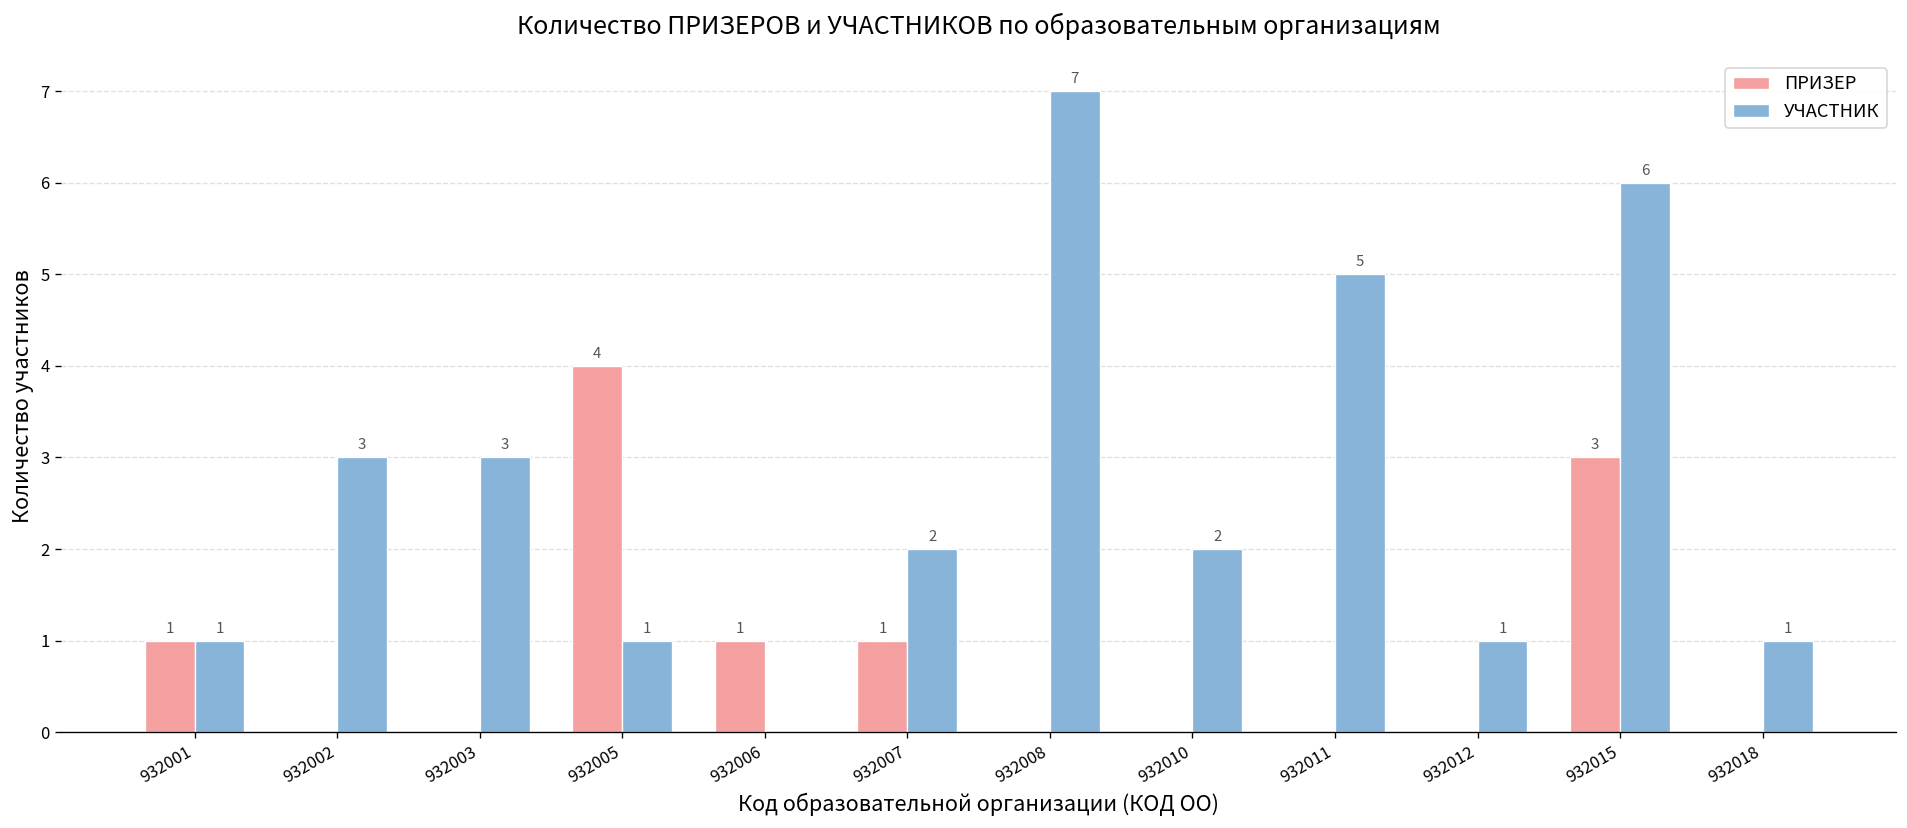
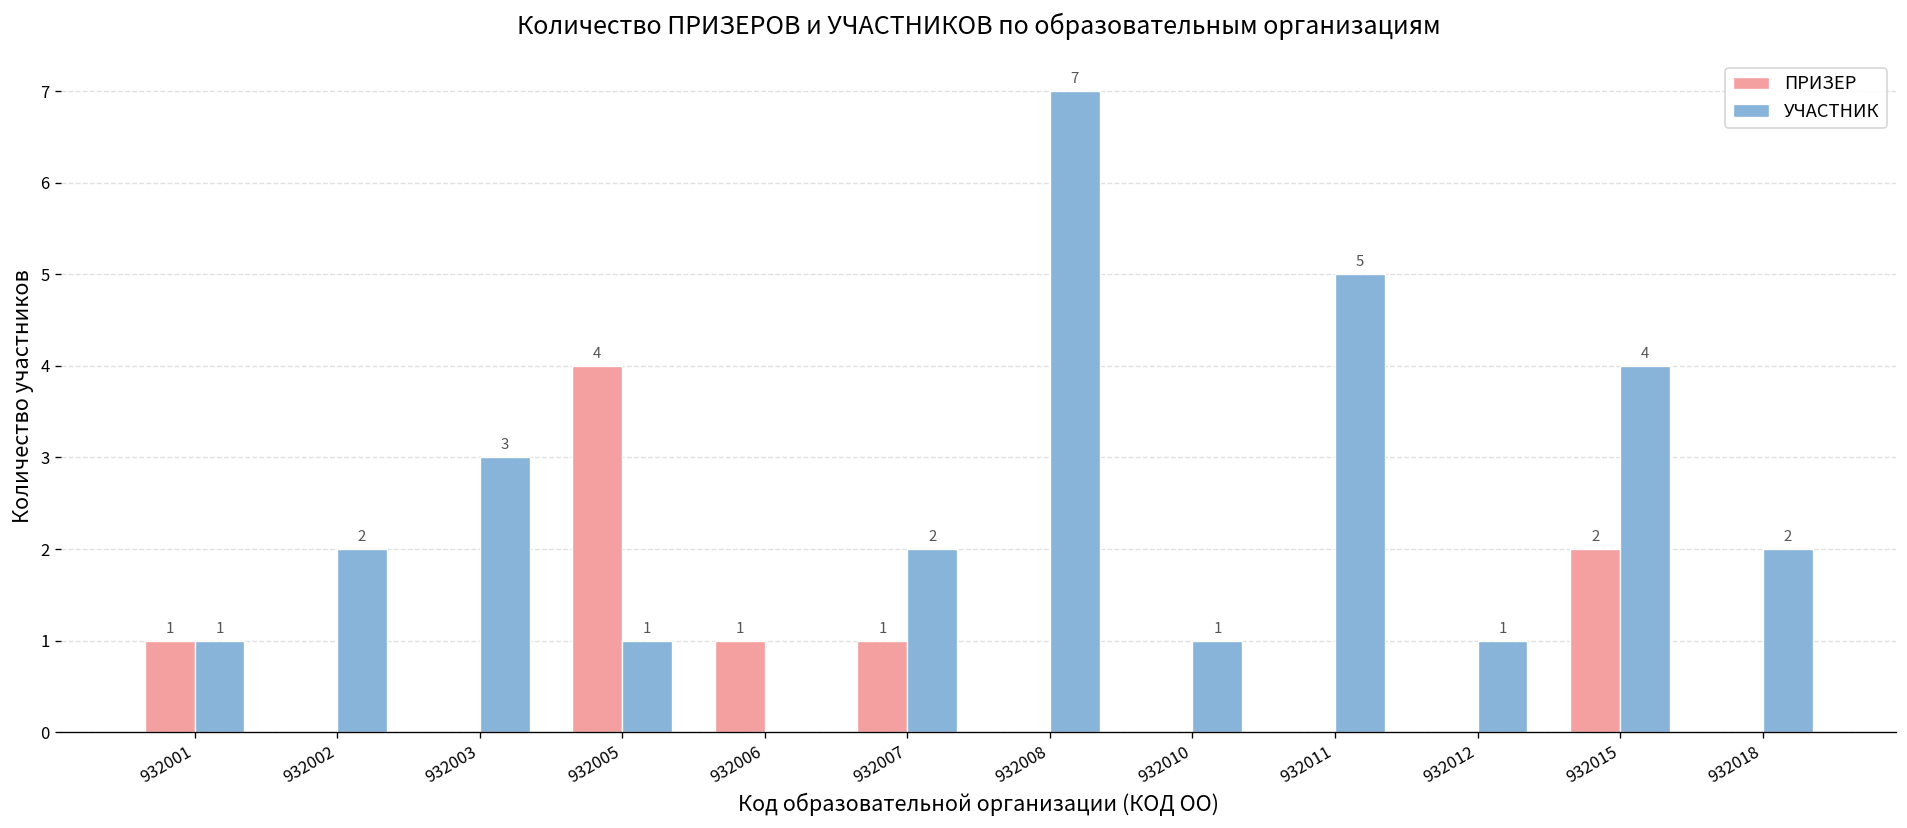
  {
    "ПРИЗЕР": {
      "932001": 1,
      "932005": 4,
      "932006": 1,
      "932007": 1,
-     "932015": 3
+     "932015": 2
    },
    "УЧАСТНИК": {
      "932001": 1,
-     "932002": 3,
+     "932002": 2,
      "932003": 3,
      "932005": 1,
      "932007": 2,
      "932008": 7,
-     "932010": 2,
+     "932010": 1,
      "932011": 5,
      "932012": 1,
-     "932015": 6,
-     "932018": 1
+     "932015": 4,
+     "932018": 2
    }
  }
